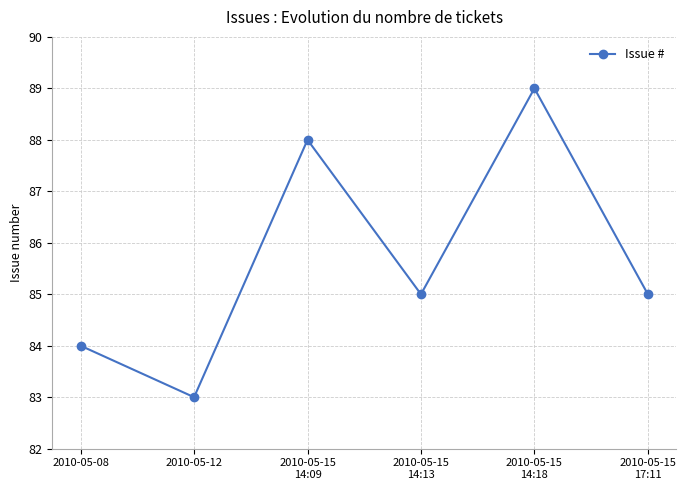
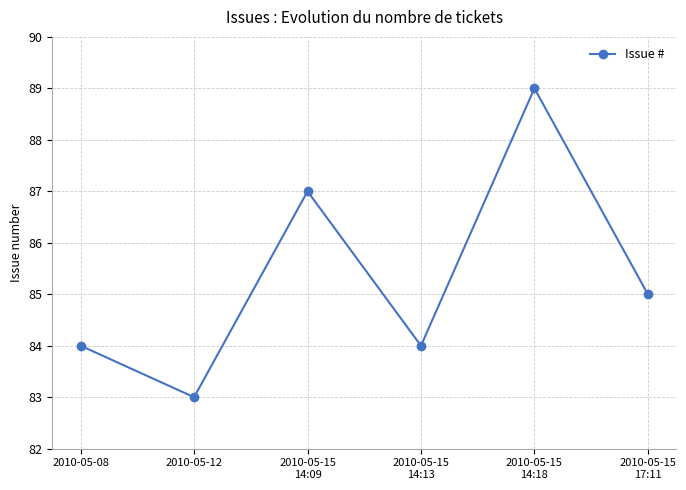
  {
    "2010-05-08": 84,
    "2010-05-12": 83,
-   "2010-05-15 14:09": 88,
-   "2010-05-15 14:13": 85,
+   "2010-05-15 14:09": 87,
+   "2010-05-15 14:13": 84,
    "2010-05-15 14:18": 89,
    "2010-05-15 17:11": 85
  }
